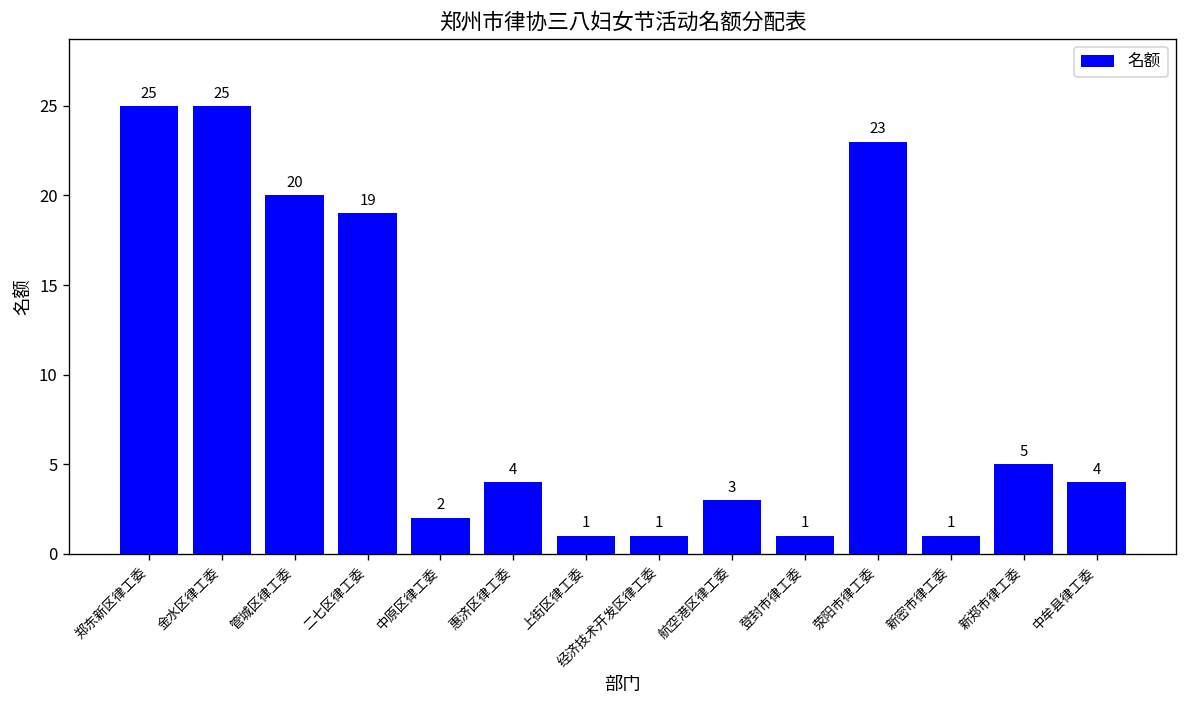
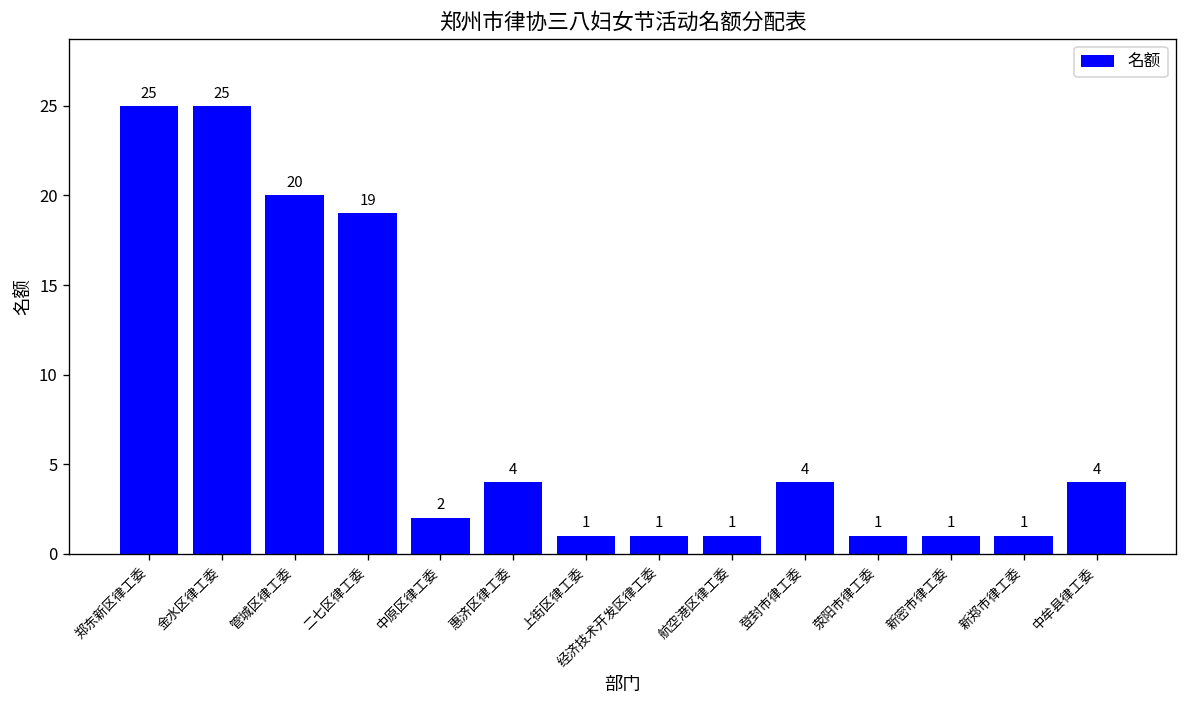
  {
    "郑东新区律工委": 25,
    "金水区律工委": 25,
    "管城区律工委": 20,
    "二七区律工委": 19,
    "中原区律工委": 2,
    "惠济区律工委": 4,
    "上街区律工委": 1,
    "经济技术开发区律工委": 1,
-   "航空港区律工委": 3,
-   "登封市律工委": 1,
-   "荥阳市律工委": 23,
+   "航空港区律工委": 1,
+   "登封市律工委": 4,
+   "荥阳市律工委": 1,
    "新密市律工委": 1,
-   "新郑市律工委": 5,
+   "新郑市律工委": 1,
    "中牟县律工委": 4
  }
